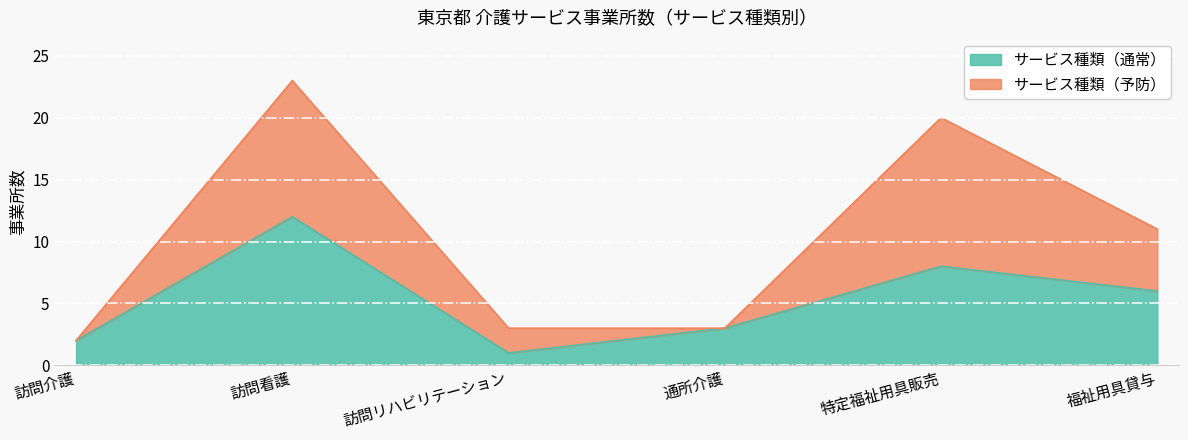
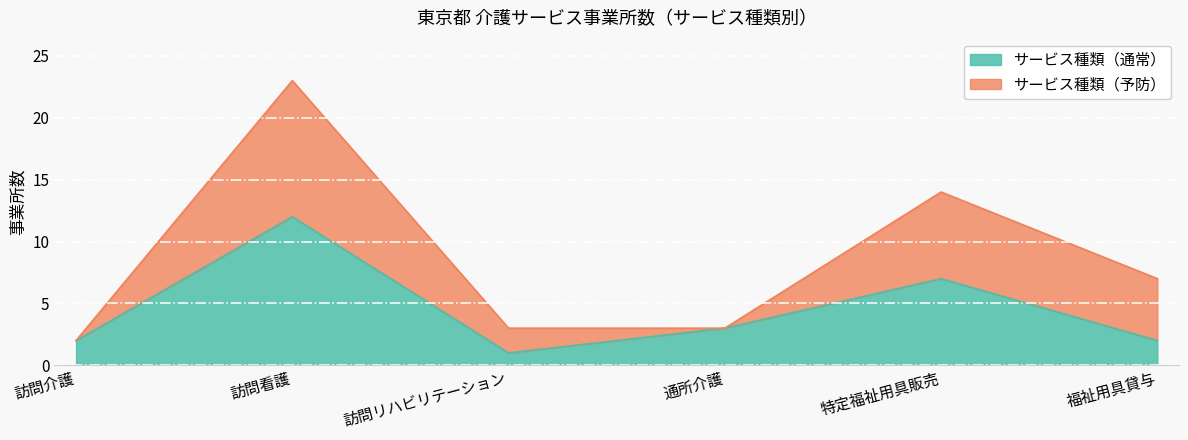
  {
    "サービス種類（通常）": {
      "訪問看護": 12,
      "訪問リハビリテーション": 1,
-     "特定福祉用具販売": 8,
-     "福祉用具貸与": 6
+     "特定福祉用具販売": 7,
+     "福祉用具貸与": 2
    },
    "サービス種類（予防）": {
      "訪問看護": 11,
      "訪問リハビリテーション": 2,
-     "特定福祉用具販売": 12,
+     "特定福祉用具販売": 7,
      "福祉用具貸与": 5
    }
  }
